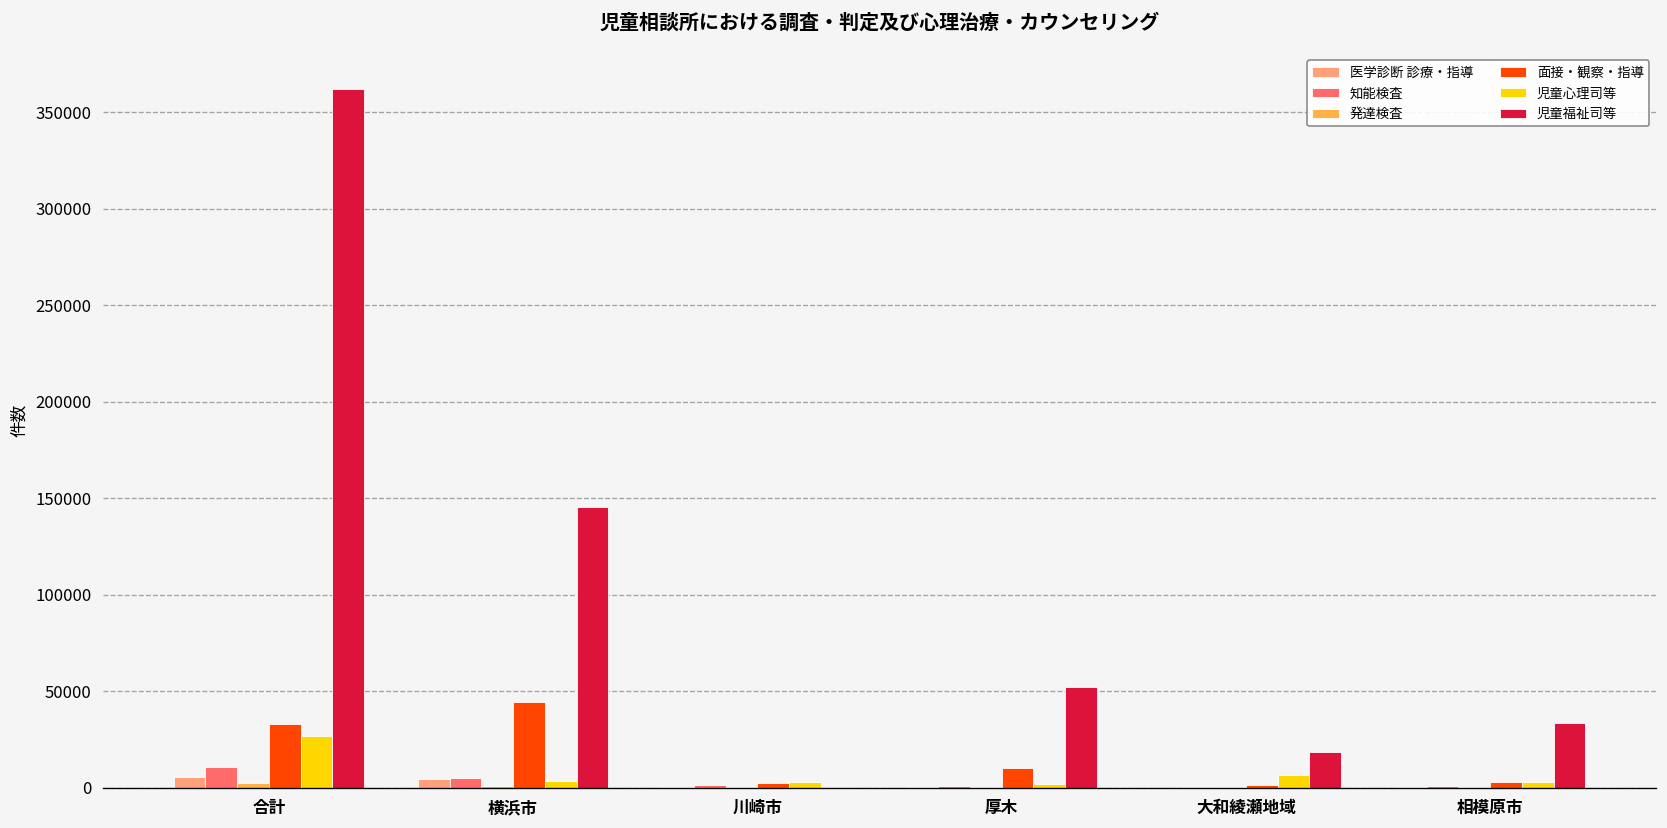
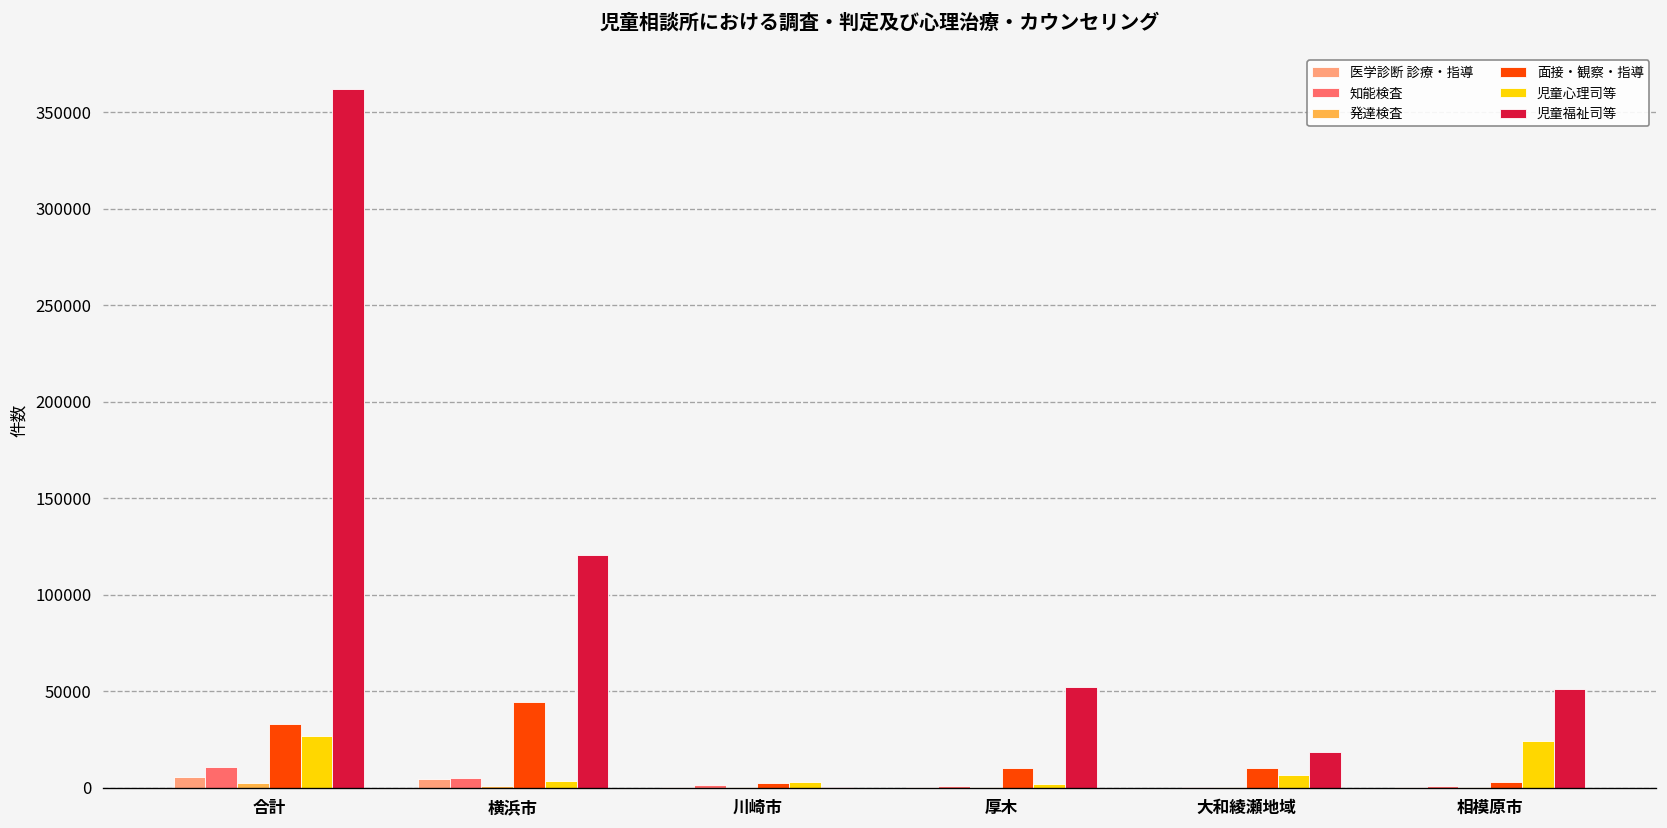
  {
    "面接・観察・指導": {
      "合計": 33000,
      "横浜市": 44000,
      "川崎市": 3000,
      "厚木": 10000,
-     "大和綾瀬地域": 1000,
+     "大和綾瀬地域": 10000,
      "相模原市": 3000
    },
    "児童心理司等": {
      "合計": 27000,
      "横浜市": 3000,
      "川崎市": 3000,
      "厚木": 2000,
      "大和綾瀬地域": 6000,
-     "相模原市": 3000
+     "相模原市": 24000
    },
    "児童福祉司等": {
      "合計": 362000,
-     "横浜市": 145000,
+     "横浜市": 121000,
      "厚木": 52000,
      "大和綾瀬地域": 18000,
-     "相模原市": 34000
+     "相模原市": 51000
    }
  }
